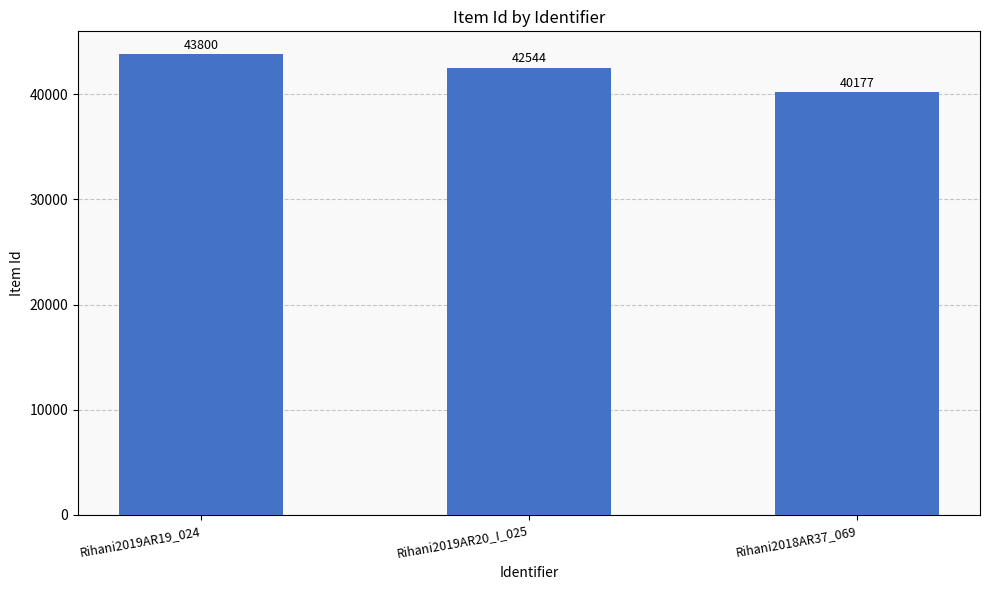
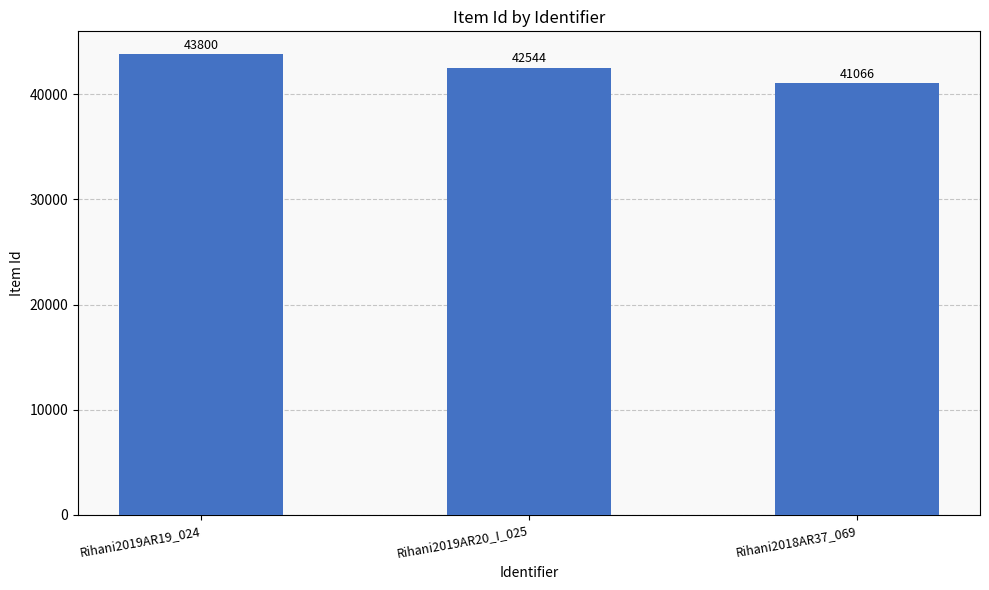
  {
    "Rihani2019AR19_024": 43800,
    "Rihani2019AR20_I_025": 42544,
-   "Rihani2018AR37_069": 40177
+   "Rihani2018AR37_069": 41066
  }
